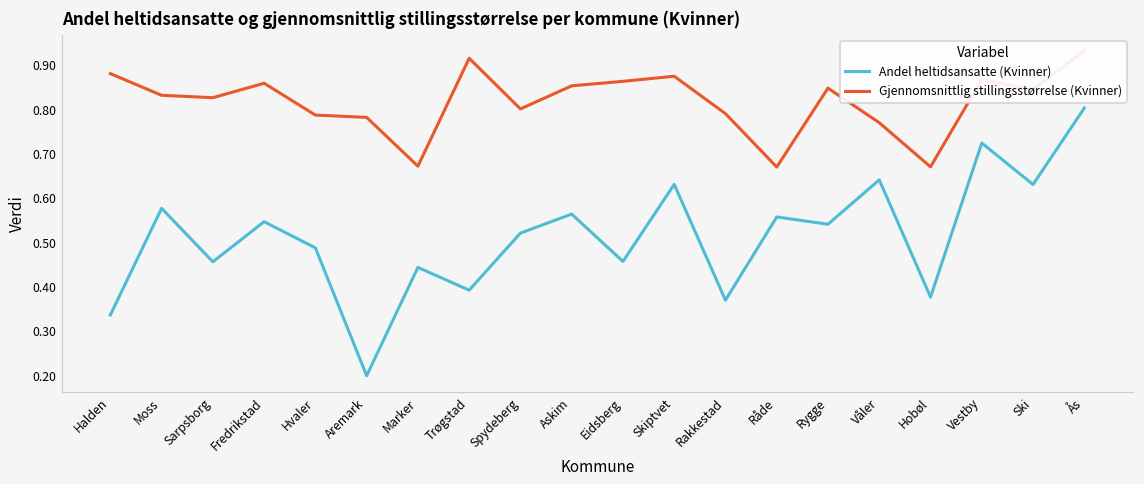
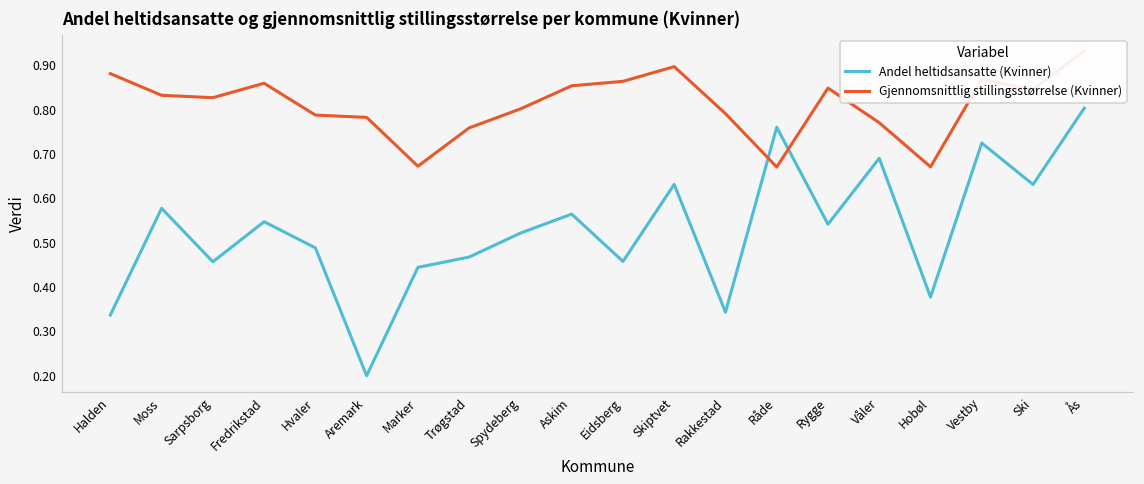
  {
    "Andel heltidsansatte (Kvinner)": {
      "Halden": 0.34,
      "Moss": 0.58,
      "Sarpsborg": 0.46,
      "Fredrikstad": 0.55,
      "Hvaler": 0.49,
      "Aremark": 0.20,
      "Marker": 0.44,
-     "Trøgstad": 0.39,
+     "Trøgstad": 0.47,
      "Spydeberg": 0.52,
      "Askim": 0.56,
      "Eidsberg": 0.46,
      "Skiptvet": 0.63,
-     "Rakkestad": 0.37,
-     "Råde": 0.56,
+     "Rakkestad": 0.34,
+     "Råde": 0.76,
      "Rygge": 0.54,
-     "Våler": 0.64,
+     "Våler": 0.69,
      "Hobøl": 0.38,
      "Vestby": 0.72,
      "Ski": 0.63,
      "Ås": 0.80
    },
    "Gjennomsnittlig stillingsstørrelse (Kvinner)": {
      "Halden": 0.88,
      "Moss": 0.83,
      "Sarpsborg": 0.83,
      "Fredrikstad": 0.86,
      "Hvaler": 0.79,
      "Aremark": 0.78,
      "Marker": 0.67,
-     "Trøgstad": 0.92,
+     "Trøgstad": 0.76,
      "Spydeberg": 0.80,
      "Askim": 0.85,
      "Eidsberg": 0.86,
-     "Skiptvet": 0.88,
+     "Skiptvet": 0.90,
      "Rakkestad": 0.79,
      "Råde": 0.67,
      "Rygge": 0.85,
      "Våler": 0.77,
      "Hobøl": 0.67
    }
  }
